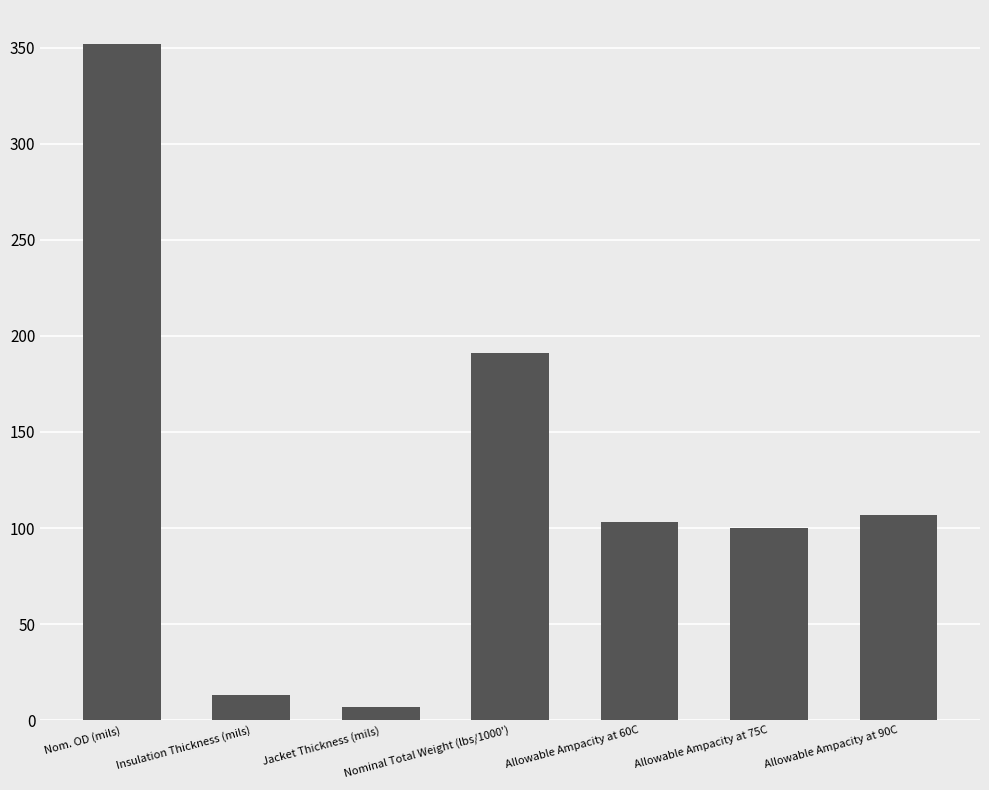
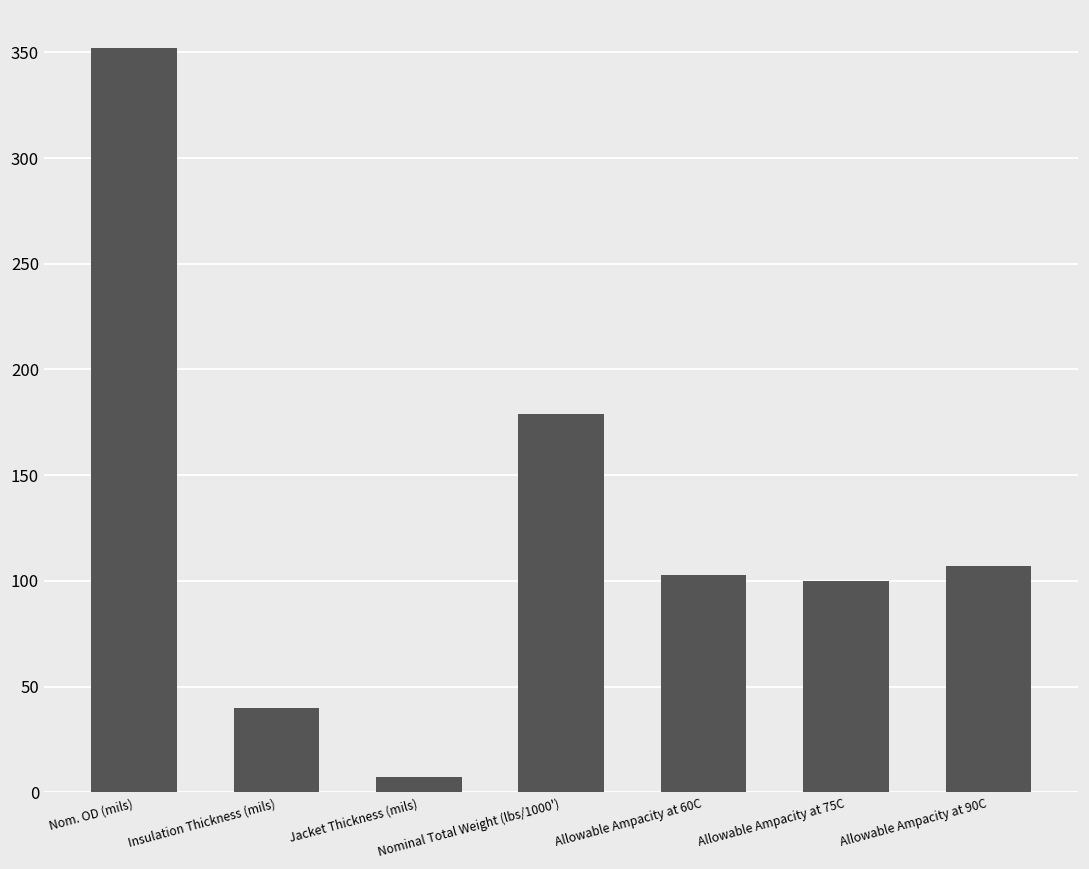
  {
    "Nom. OD (mils)": 352,
-   "Insulation Thickness (mils)": 13,
+   "Insulation Thickness (mils)": 40,
    "Jacket Thickness (mils)": 7,
-   "Nominal Total Weight (lbs/1000')": 191,
+   "Nominal Total Weight (lbs/1000')": 179,
    "Allowable Ampacity at 60C": 103,
    "Allowable Ampacity at 75C": 100,
    "Allowable Ampacity at 90C": 107
  }
